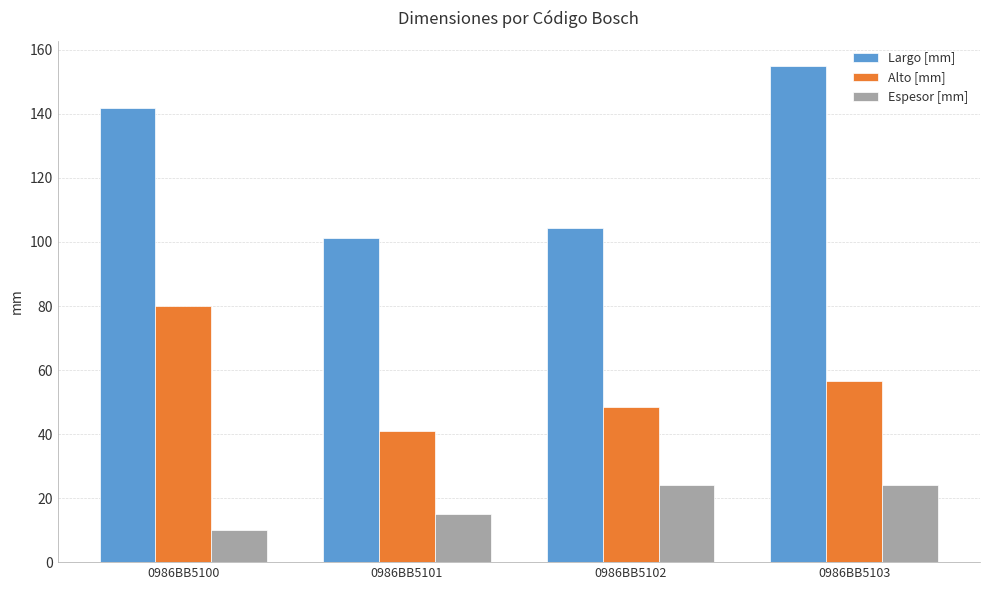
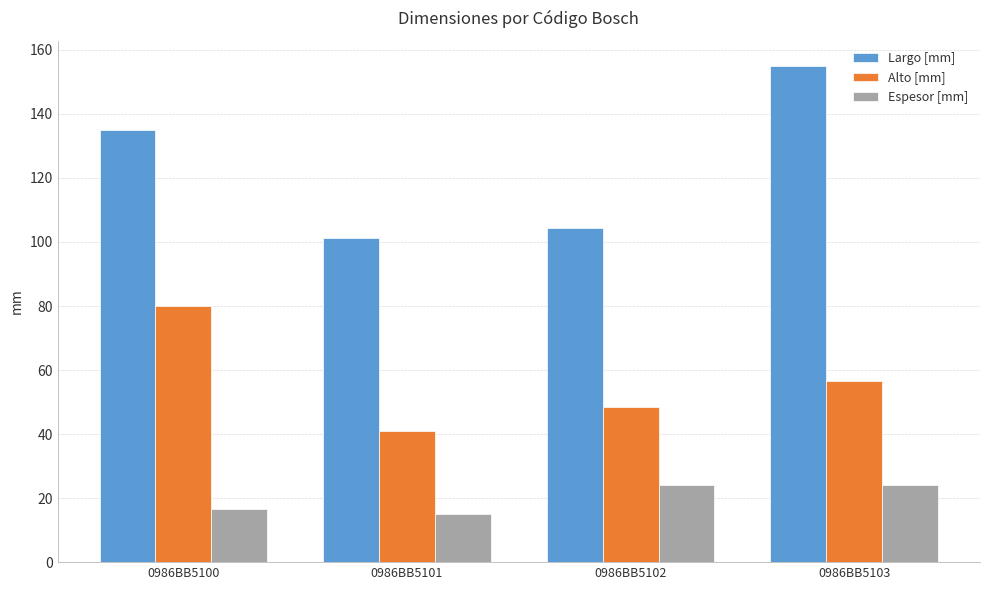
  {
    "Largo [mm]": {
-     "0986BB5100": 142,
+     "0986BB5100": 135,
      "0986BB5101": 101,
      "0986BB5102": 104,
      "0986BB5103": 155
    },
    "Alto [mm]": {
      "0986BB5100": 80,
      "0986BB5101": 41,
      "0986BB5102": 48,
      "0986BB5103": 57
    },
    "Espesor [mm]": {
-     "0986BB5100": 10,
+     "0986BB5100": 17,
      "0986BB5101": 15,
      "0986BB5102": 24,
      "0986BB5103": 24
    }
  }
